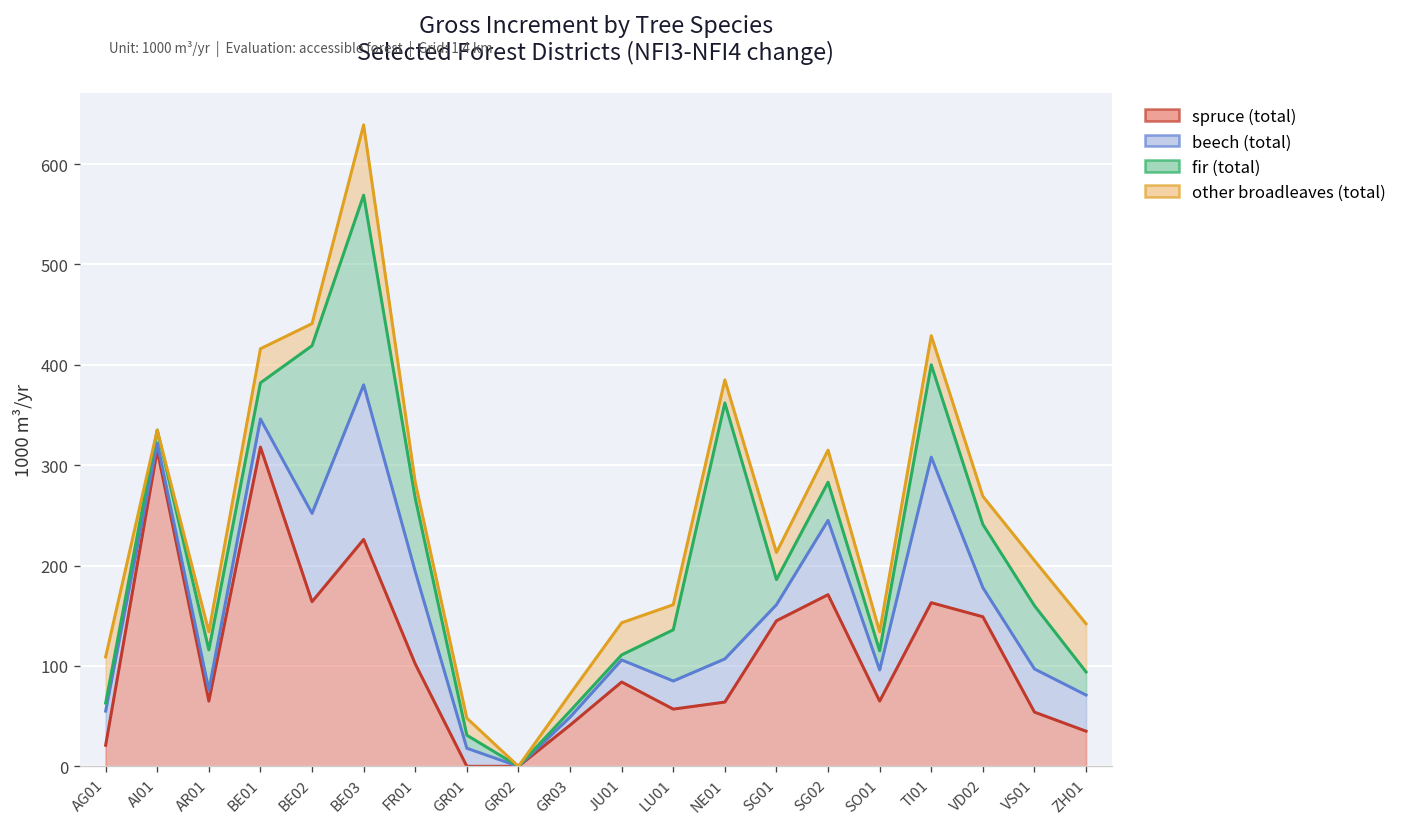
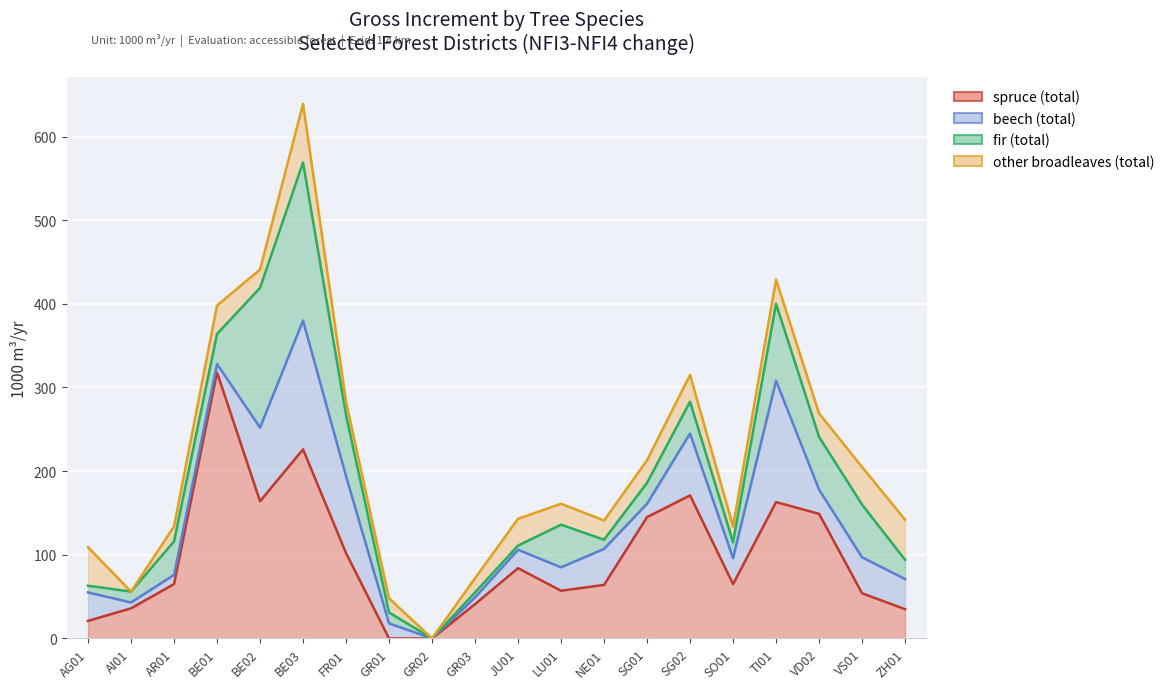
  {
    "spruce (total)": {
      "AG01": 20,
-     "AI01": 320,
+     "AI01": 40,
      "AR01": 70,
      "BE01": 320,
      "BE02": 160,
      "BE03": 230,
      "FR01": 100,
      "GR01": 0,
      "GR03": 40,
      "JU01": 80,
      "LU01": 60,
      "NE01": 60,
      "SG01": 150,
      "SG02": 170,
      "SO01": 70,
      "TI01": 160,
      "VD02": 150,
      "VS01": 50,
      "ZH01": 40
    },
    "beech (total)": {
      "AG01": 30,
      "AI01": 10,
      "AR01": 10,
-     "BE01": 30,
+     "BE01": 10,
      "BE02": 90,
      "BE03": 150,
      "FR01": 90,
      "GR01": 20,
      "GR03": 10,
      "JU01": 20,
      "LU01": 30,
      "NE01": 40,
      "SG01": 20,
      "SG02": 70,
      "SO01": 30,
      "TI01": 150,
      "VD02": 30,
      "VS01": 40,
      "ZH01": 40
    },
    "fir (total)": {
      "AG01": 10,
      "AR01": 40,
      "BE01": 40,
      "BE02": 170,
      "BE03": 190,
      "FR01": 70,
      "GR01": 10,
      "GR03": 10,
      "JU01": 10,
      "LU01": 50,
-     "NE01": 260,
+     "NE01": 10,
      "SG01": 30,
      "SG02": 40,
      "SO01": 20,
      "TI01": 90,
      "VD02": 60,
      "VS01": 60,
      "ZH01": 20
    },
    "other broadleaves (total)": {
      "AG01": 50,
      "AR01": 20,
      "BE01": 30,
      "BE02": 20,
      "BE03": 70,
      "FR01": 20,
      "GR01": 20,
      "GR03": 20,
      "JU01": 30,
      "LU01": 30,
      "NE01": 20,
      "SG01": 30,
      "SG02": 30,
      "SO01": 20,
      "TI01": 30,
      "VD02": 30,
      "VS01": 50,
      "ZH01": 50
    }
  }
